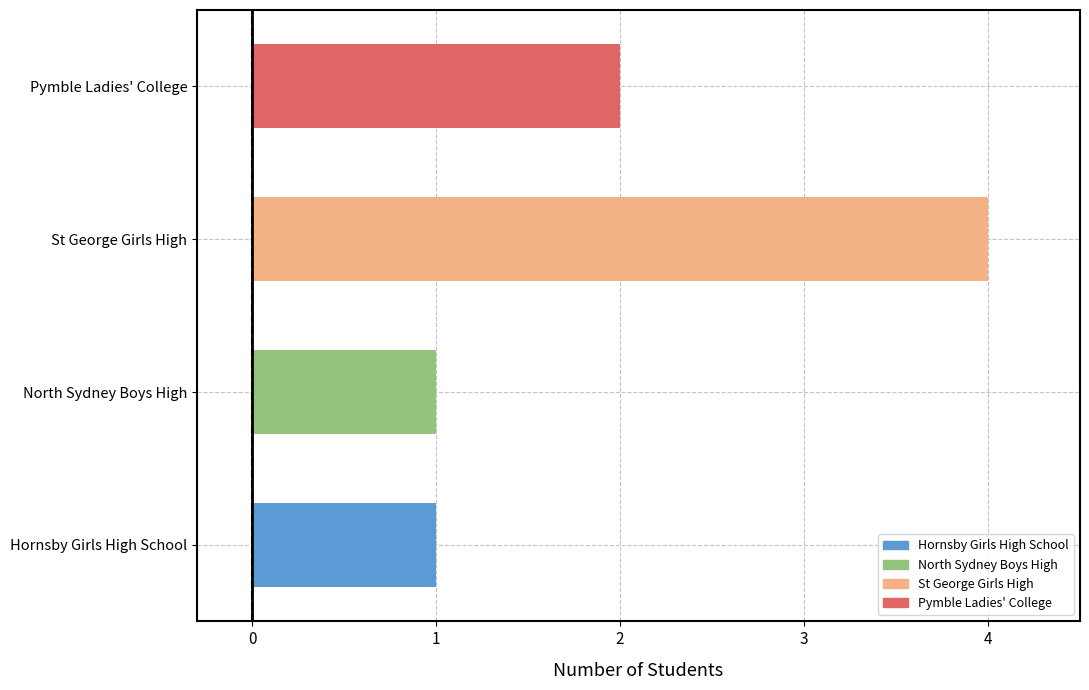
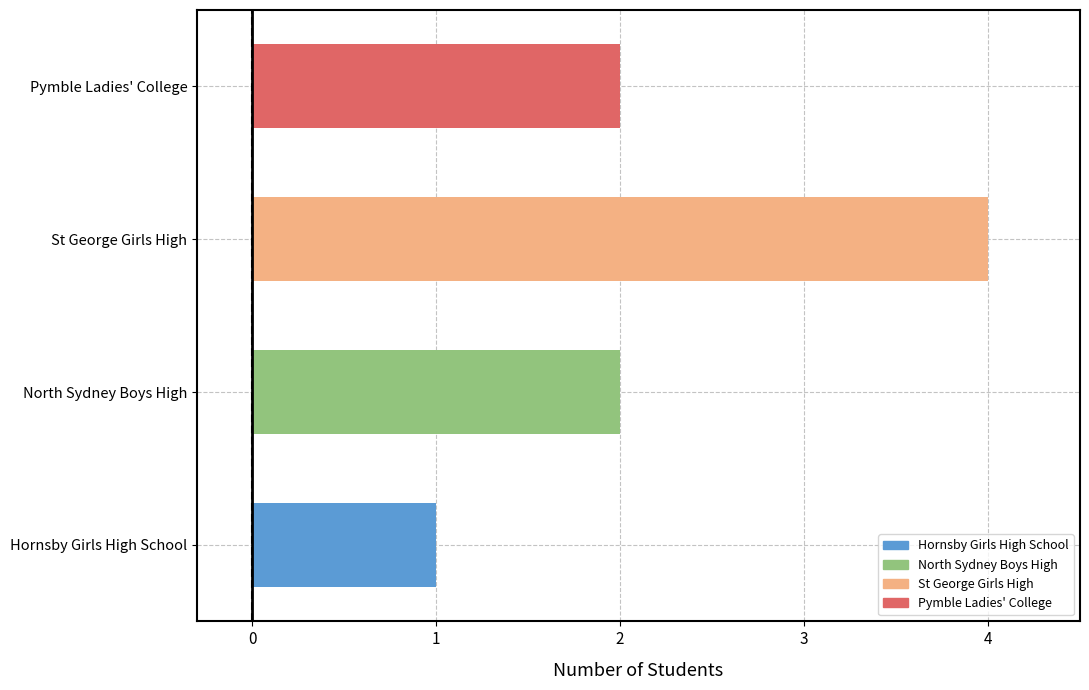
  {
    "Pymble Ladies' College": 2,
    "St George Girls High": 4,
-   "North Sydney Boys High": 1,
+   "North Sydney Boys High": 2,
    "Hornsby Girls High School": 1
  }
